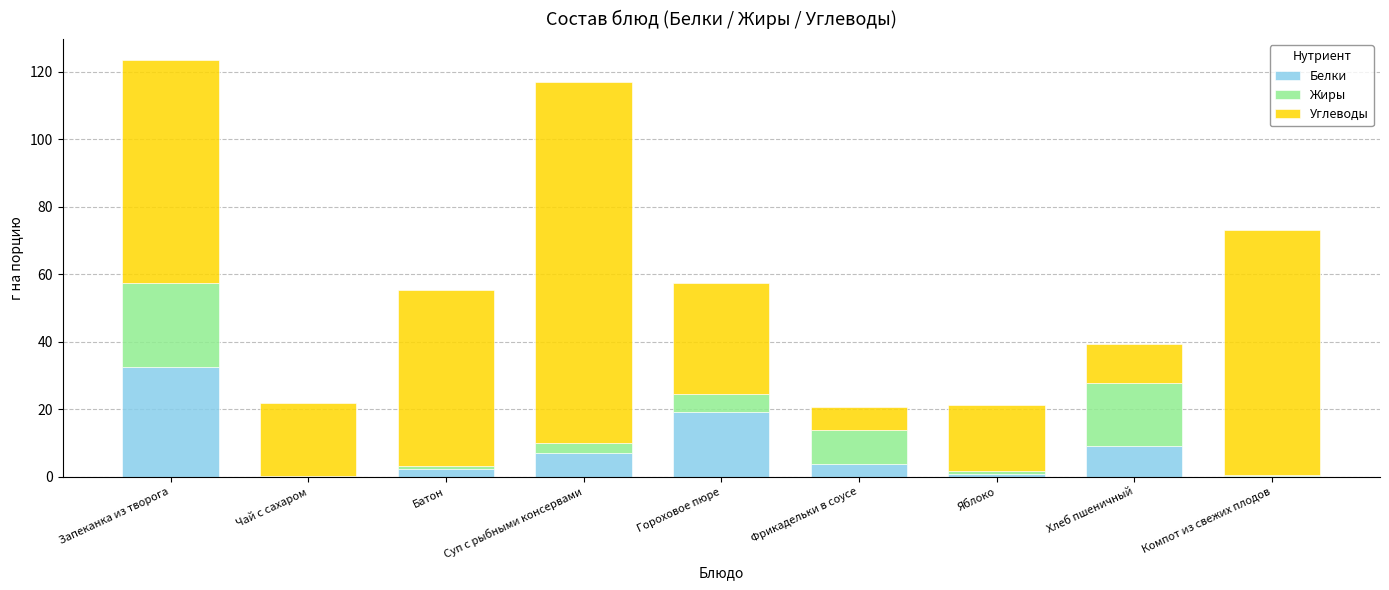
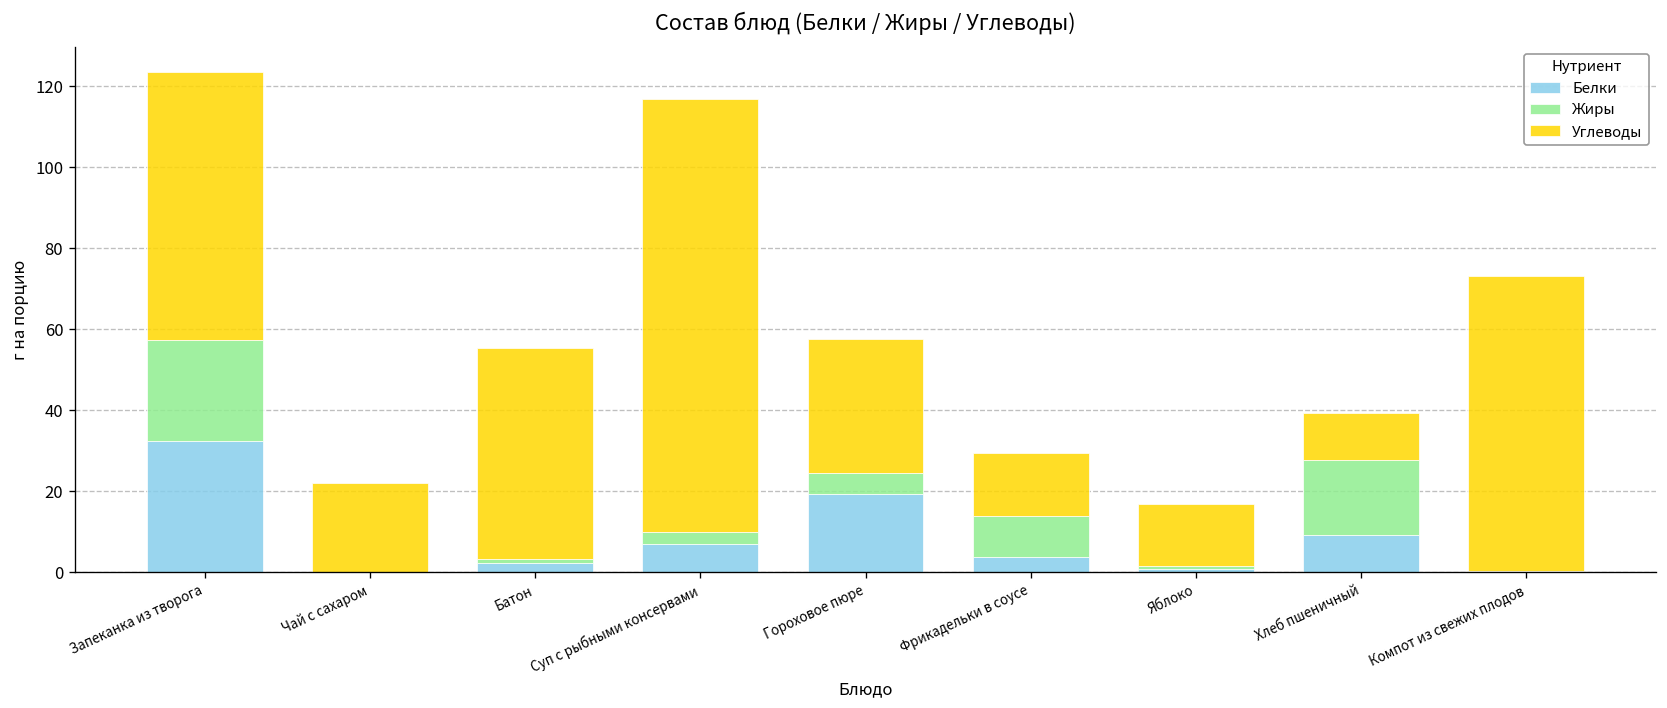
  {
    "Белки": {
      "Запеканка из творога": 33,
      "Батон": 2,
      "Суп с рыбными консервами": 7,
      "Гороховое пюре": 19,
      "Фрикадельки в соусе": 4,
      "Яблоко": 1,
      "Хлеб пшеничный": 9
    },
    "Жиры": {
      "Запеканка из творога": 25,
      "Чай с сахаром": 0,
      "Батон": 1,
      "Суп с рыбными консервами": 3,
      "Гороховое пюре": 5,
      "Фрикадельки в соусе": 10,
      "Яблоко": 1,
      "Хлеб пшеничный": 19
    },
    "Углеводы": {
      "Запеканка из творога": 66,
      "Чай с сахаром": 22,
      "Батон": 52,
      "Суп с рыбными консервами": 107,
      "Гороховое пюре": 33,
-     "Фрикадельки в соусе": 7,
-     "Яблоко": 20,
+     "Фрикадельки в соусе": 16,
+     "Яблоко": 15,
      "Хлеб пшеничный": 12,
      "Компот из свежих плодов": 73
    }
  }
